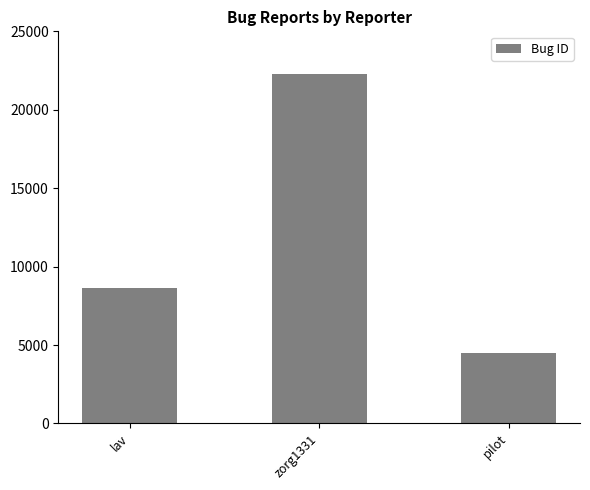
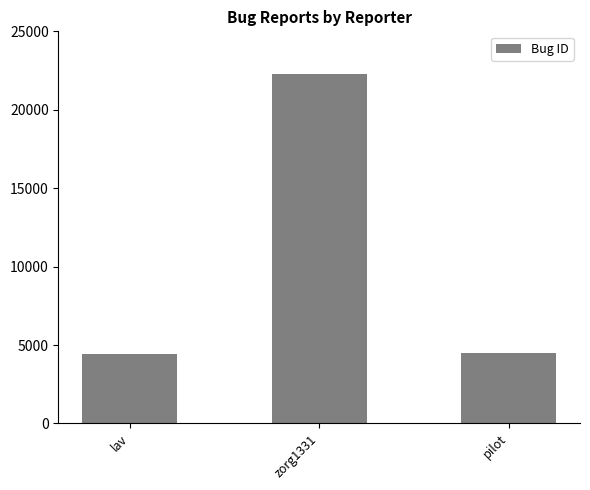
  {
-   "lav": 8600,
+   "lav": 4400,
    "zorg1331": 22300,
    "pilot": 4500
  }
